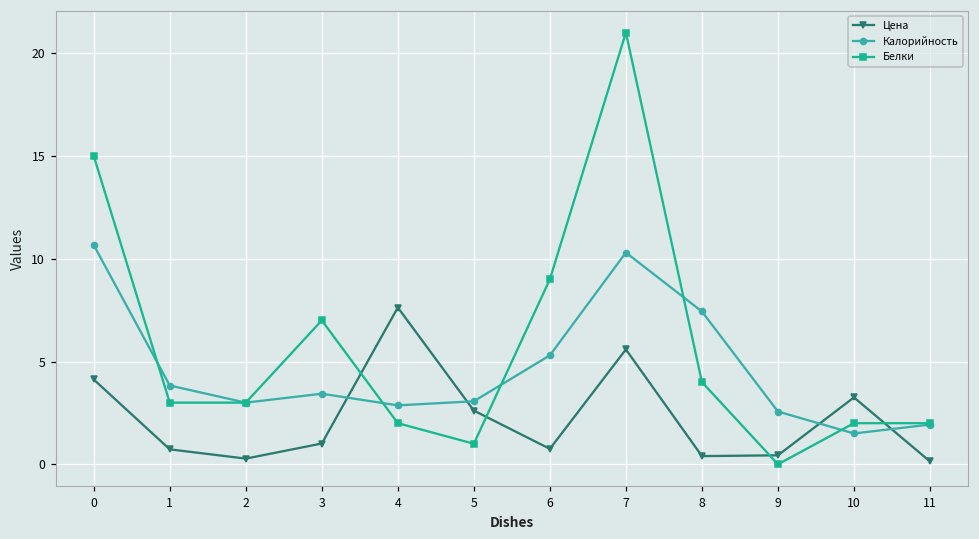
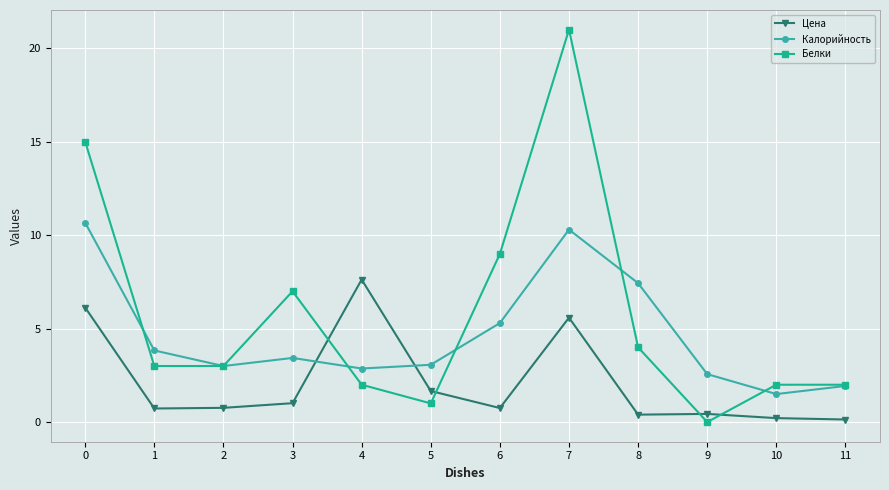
  {
    "Цена": {
-     "0": 4.1,
+     "0": 6.1,
      "1": 0.7,
-     "2": 0.3,
+     "2": 0.8,
      "3": 1.0,
      "4": 7.6,
-     "5": 2.6,
+     "5": 1.7,
      "6": 0.8,
      "7": 5.6,
      "8": 0.4,
      "9": 0.4,
-     "10": 3.3,
+     "10": 0.2,
      "11": 0.1
    }
  }
